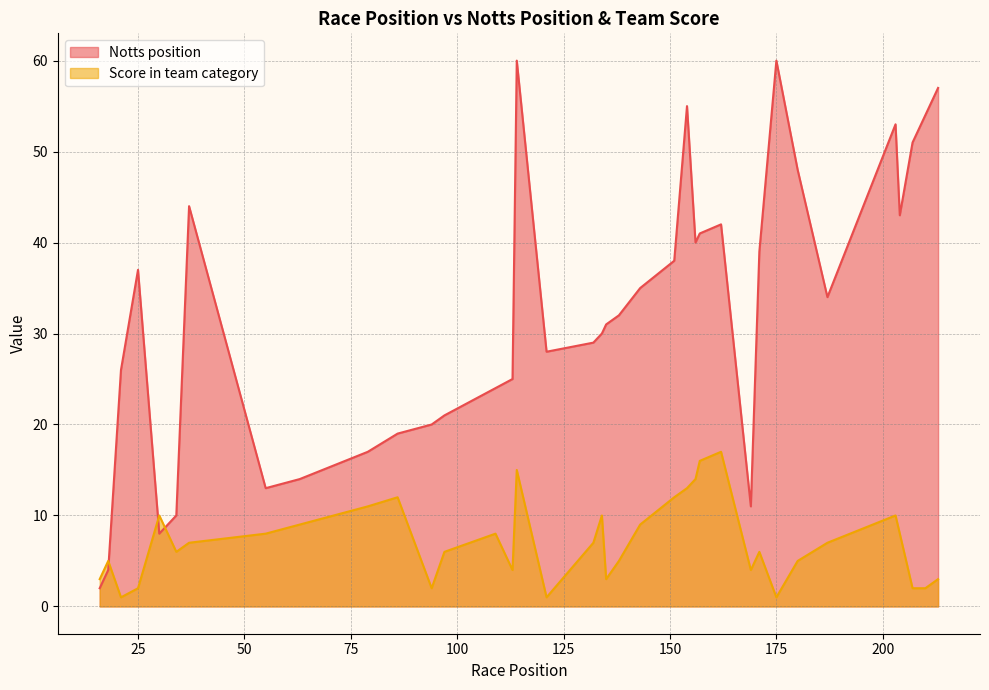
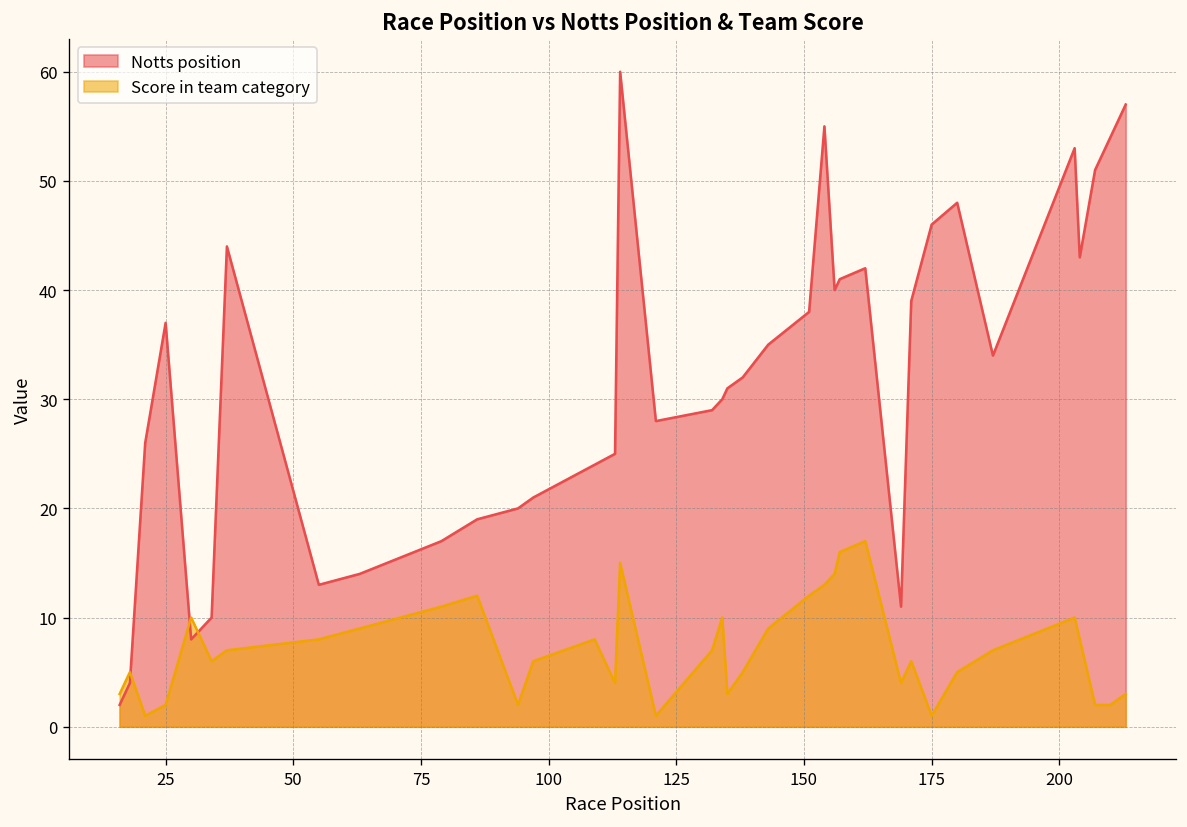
  {
    "Notts position": {
      "25": 37,
-     "175": 60
+     "175": 46
    },
    "Score in team category": {
      "25": 2,
      "175": 1
    }
  }
